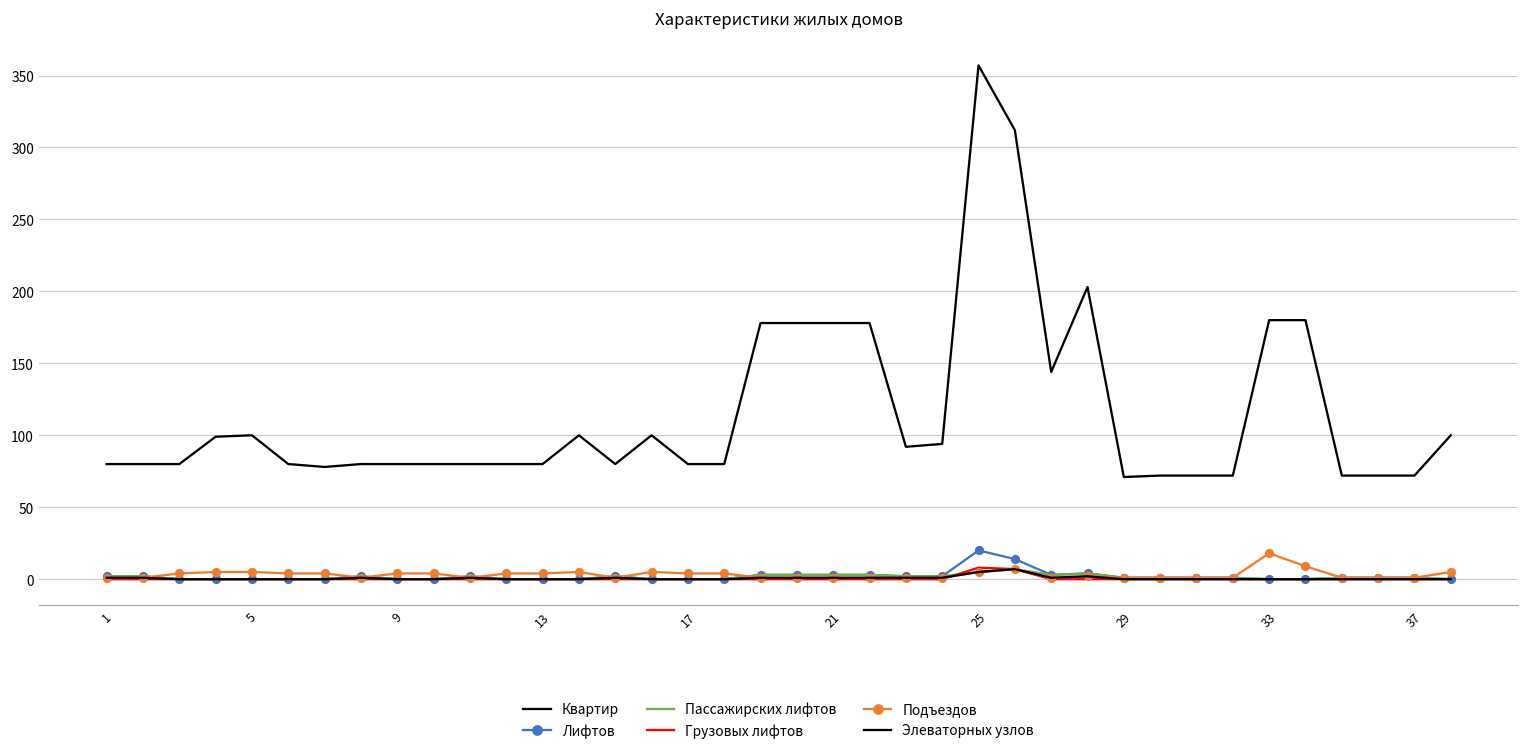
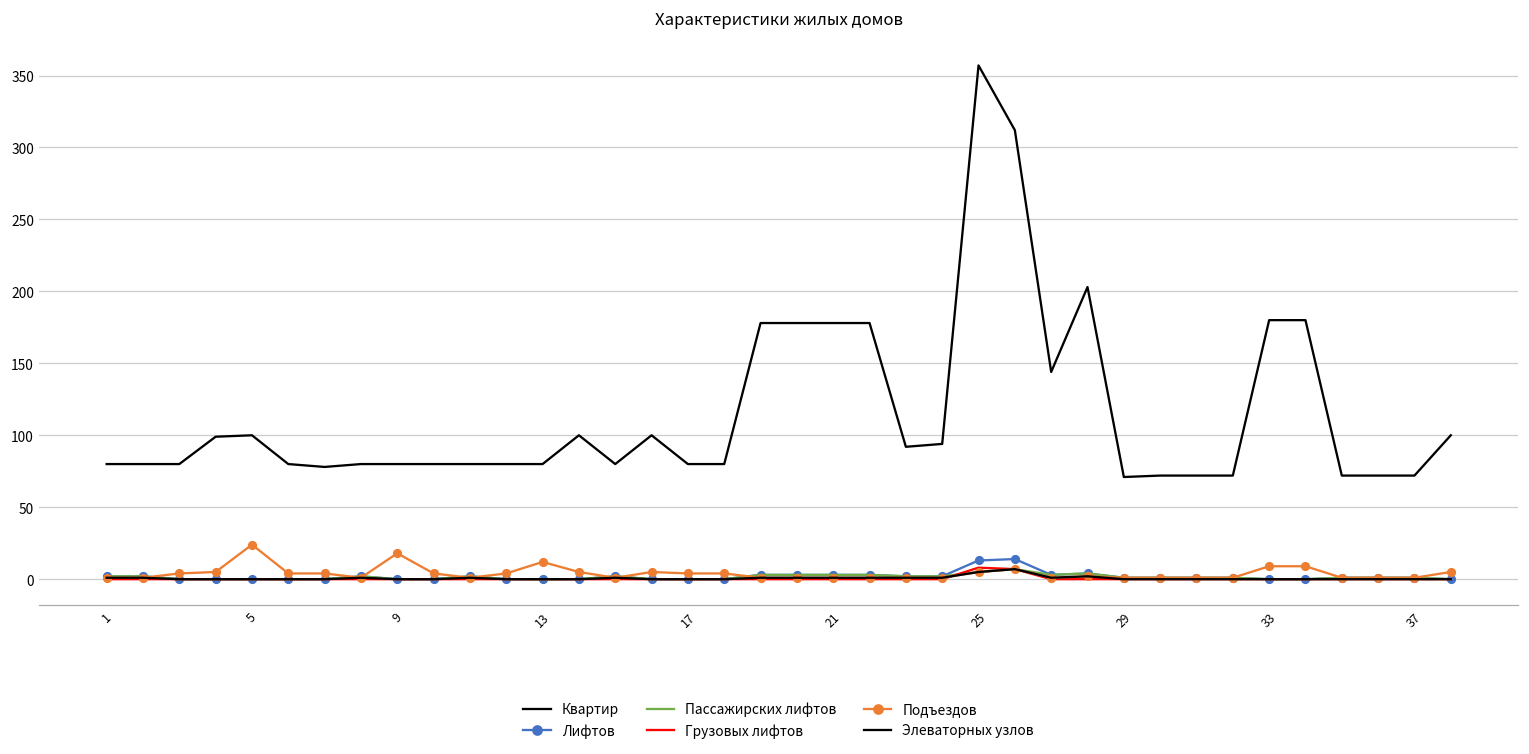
  {
    "Лифтов": {
-     "25": 20
+     "25": 13
    },
    "Грузовых лифтов": {
      "25": 8
    },
    "Подъездов": {
-     "5": 5,
-     "9": 4,
-     "13": 4,
+     "5": 24,
+     "9": 18,
+     "13": 12,
      "17": 4,
-     "33": 18
+     "33": 9
    }
  }
